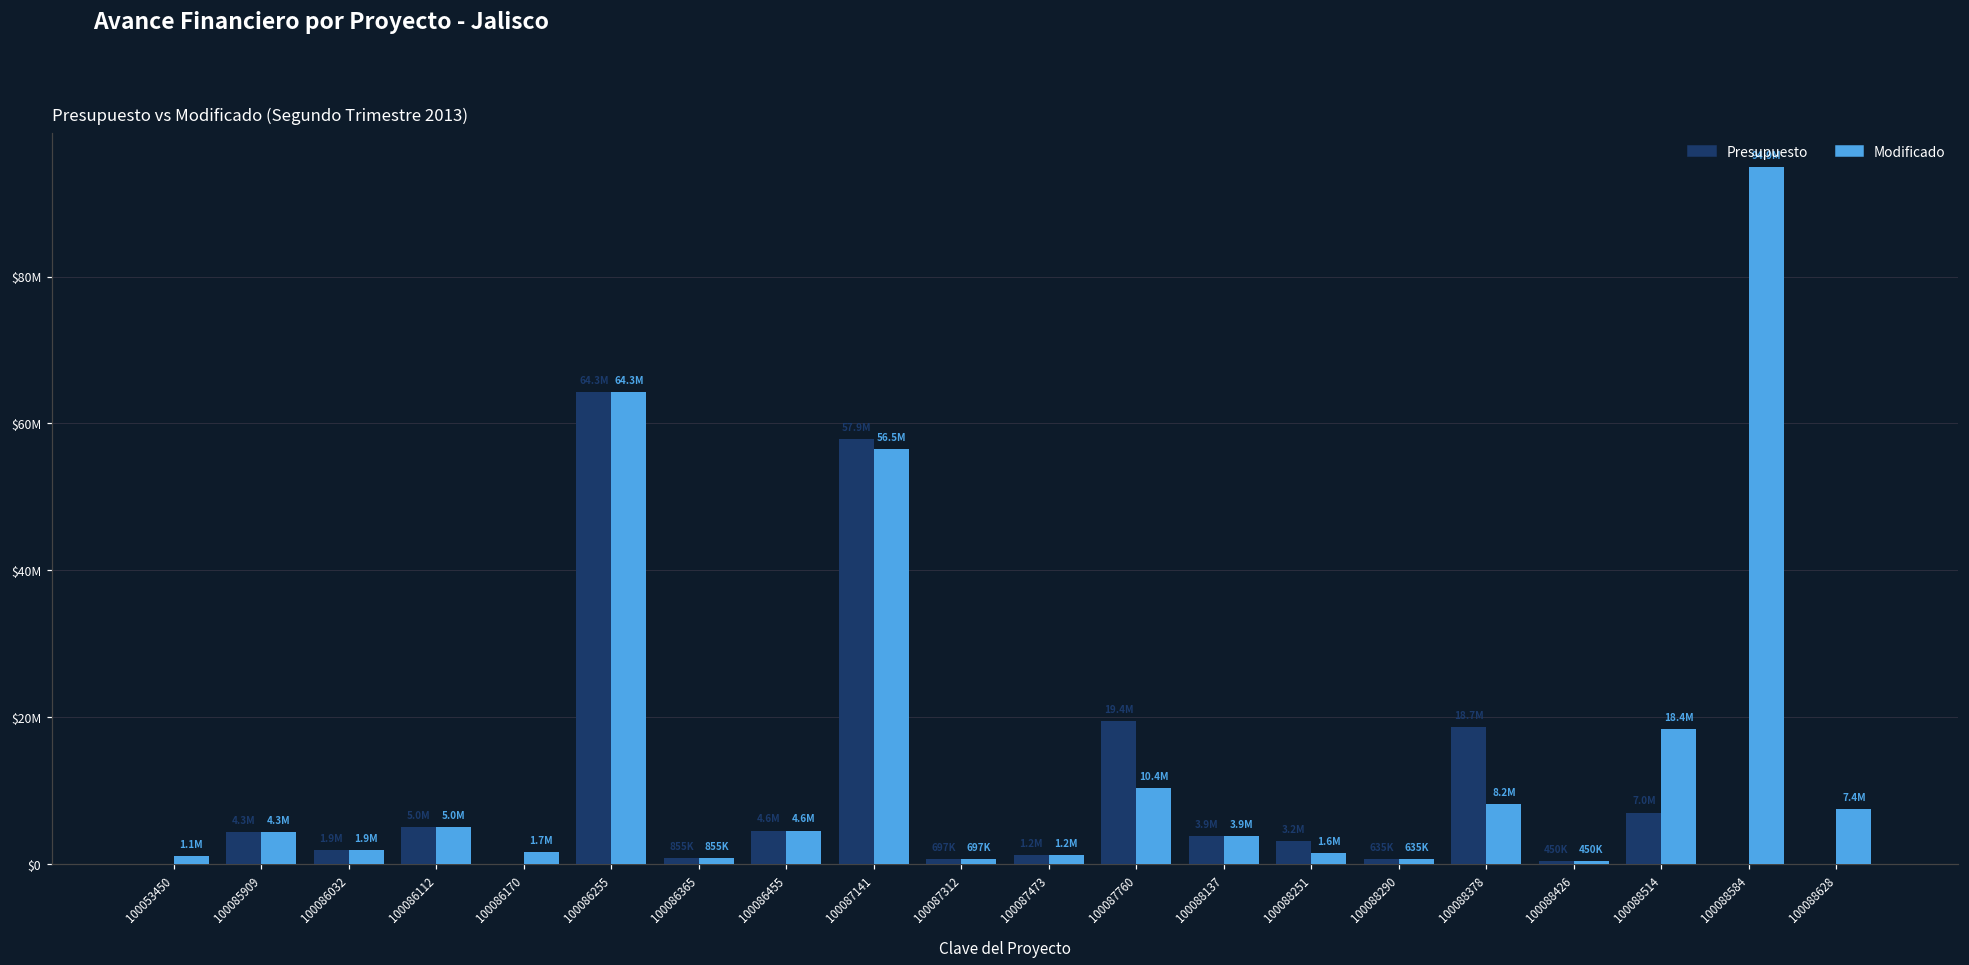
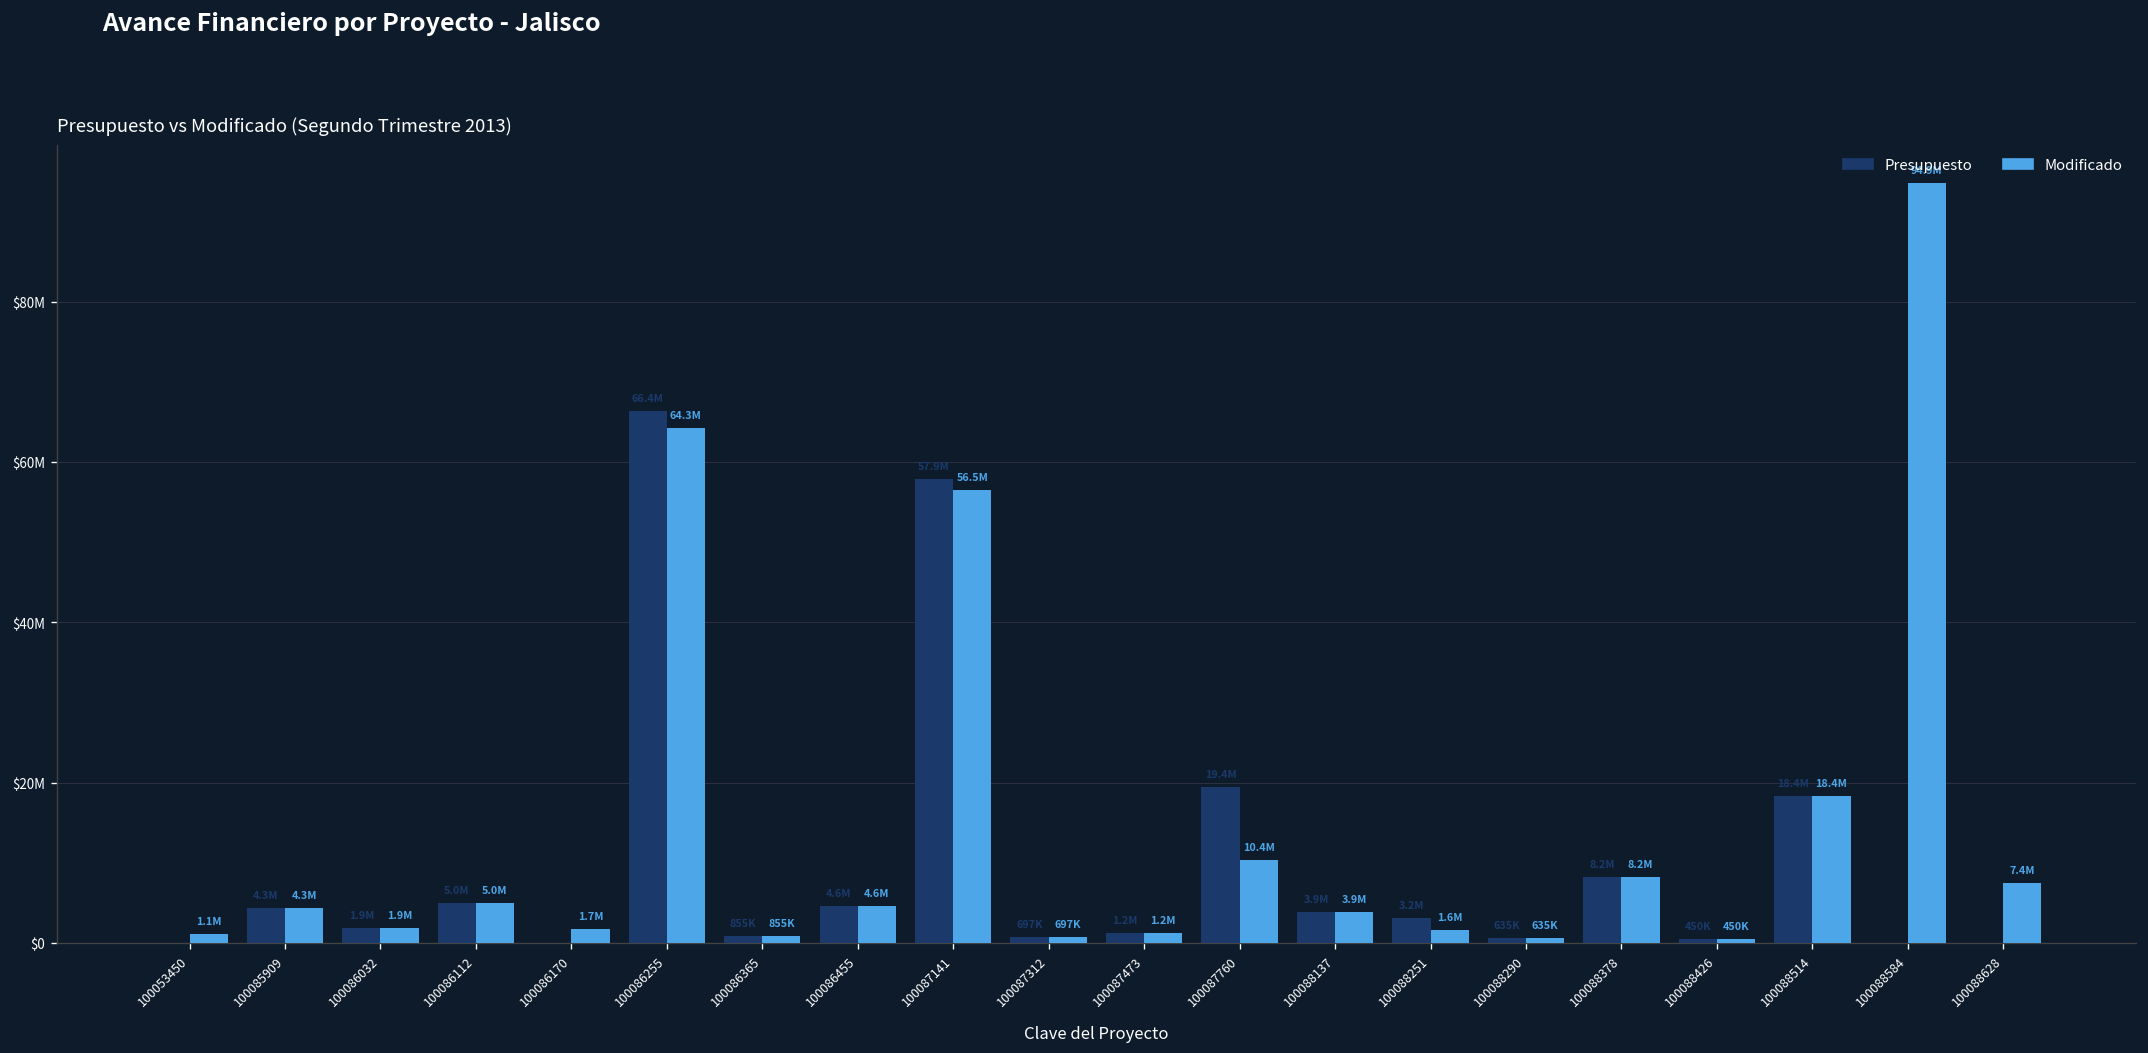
  {
    "Presupuesto": {
      "100085909": "4.3M",
      "100086032": "1.9M",
      "100086112": "5.0M",
-     "100086255": "64.3M",
+     "100086255": "66.4M",
      "100086365": "855K",
      "100086455": "4.6M",
      "100087141": "57.9M",
      "100087312": "697K",
      "100087473": "1.2M",
      "100087760": "19.4M",
      "100088137": "3.9M",
      "100088251": "3.2M",
      "100088290": "635K",
-     "100088378": "18.7M",
+     "100088378": "8.2M",
      "100088426": "450K",
-     "100088514": "7.0M"
+     "100088514": "18.4M"
    },
    "Modificado": {
      "100053450": "1.1M",
      "100085909": "4.3M",
      "100086032": "1.9M",
      "100086112": "5.0M",
      "100086170": "1.7M",
      "100086255": "64.3M",
      "100086365": "855K",
      "100086455": "4.6M",
      "100087141": "56.5M",
      "100087312": "697K",
      "100087473": "1.2M",
      "100087760": "10.4M",
      "100088137": "3.9M",
      "100088251": "1.6M",
      "100088290": "635K",
      "100088378": "8.2M",
      "100088426": "450K",
      "100088514": "18.4M",
      "100088584": "94.9M",
      "100088628": "7.4M"
    }
  }
